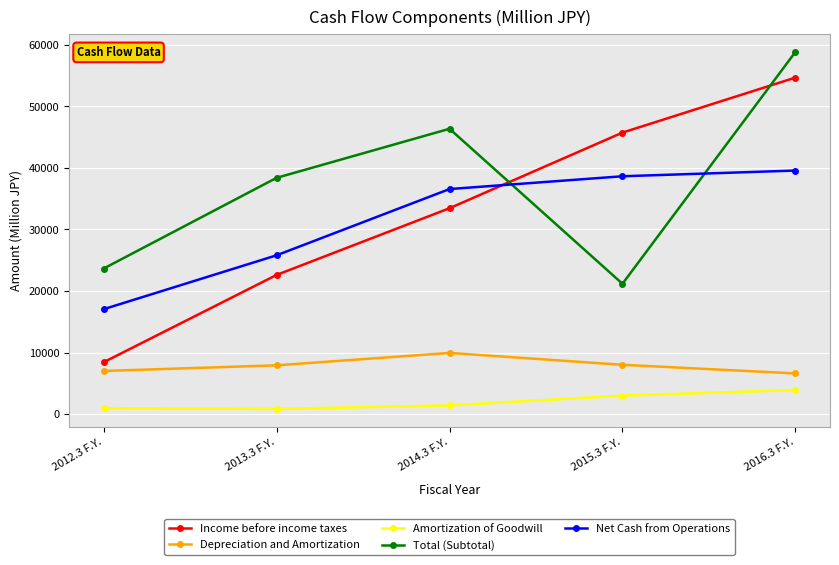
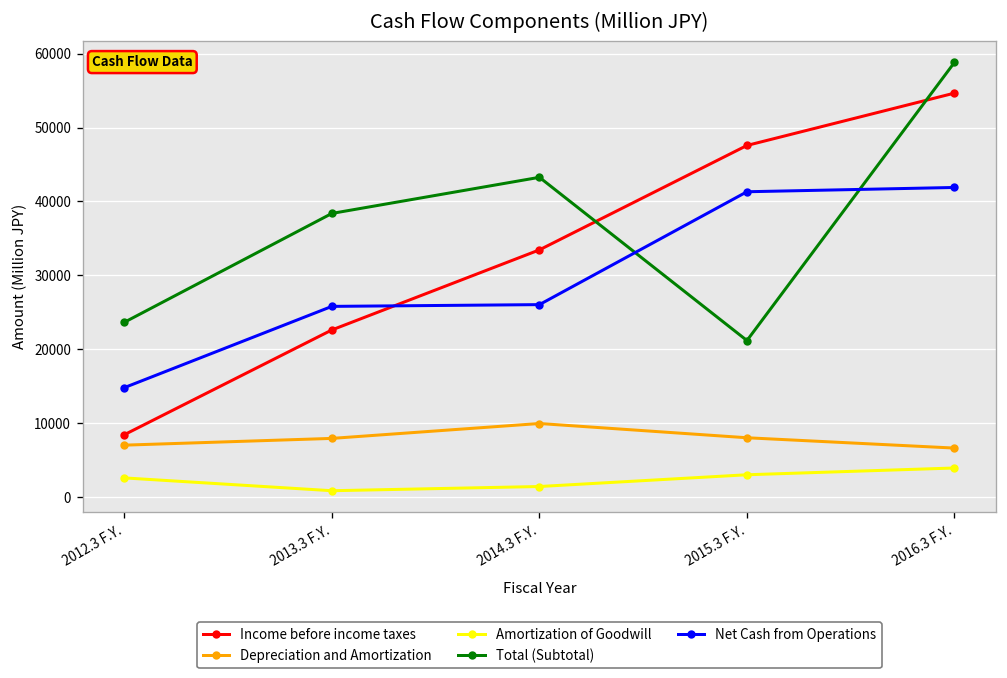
  {
    "Income before income taxes": {
      "2012.3 F.Y.": 8000,
      "2013.3 F.Y.": 23000,
      "2014.3 F.Y.": 33000,
-     "2015.3 F.Y.": 46000,
+     "2015.3 F.Y.": 48000,
      "2016.3 F.Y.": 55000
    },
    "Depreciation and Amortization": {
      "2012.3 F.Y.": 7000,
      "2013.3 F.Y.": 8000,
      "2014.3 F.Y.": 10000,
      "2015.3 F.Y.": 8000,
      "2016.3 F.Y.": 7000
    },
    "Amortization of Goodwill": {
-     "2012.3 F.Y.": 1000,
+     "2012.3 F.Y.": 3000,
      "2013.3 F.Y.": 1000,
      "2014.3 F.Y.": 1000,
      "2015.3 F.Y.": 3000,
      "2016.3 F.Y.": 4000
    },
    "Total (Subtotal)": {
      "2012.3 F.Y.": 24000,
      "2013.3 F.Y.": 38000,
-     "2014.3 F.Y.": 46000,
+     "2014.3 F.Y.": 43000,
      "2015.3 F.Y.": 21000,
      "2016.3 F.Y.": 59000
    },
    "Net Cash from Operations": {
-     "2012.3 F.Y.": 17000,
+     "2012.3 F.Y.": 15000,
      "2013.3 F.Y.": 26000,
-     "2014.3 F.Y.": 37000,
-     "2015.3 F.Y.": 39000,
-     "2016.3 F.Y.": 40000
+     "2014.3 F.Y.": 26000,
+     "2015.3 F.Y.": 41000,
+     "2016.3 F.Y.": 42000
    }
  }
